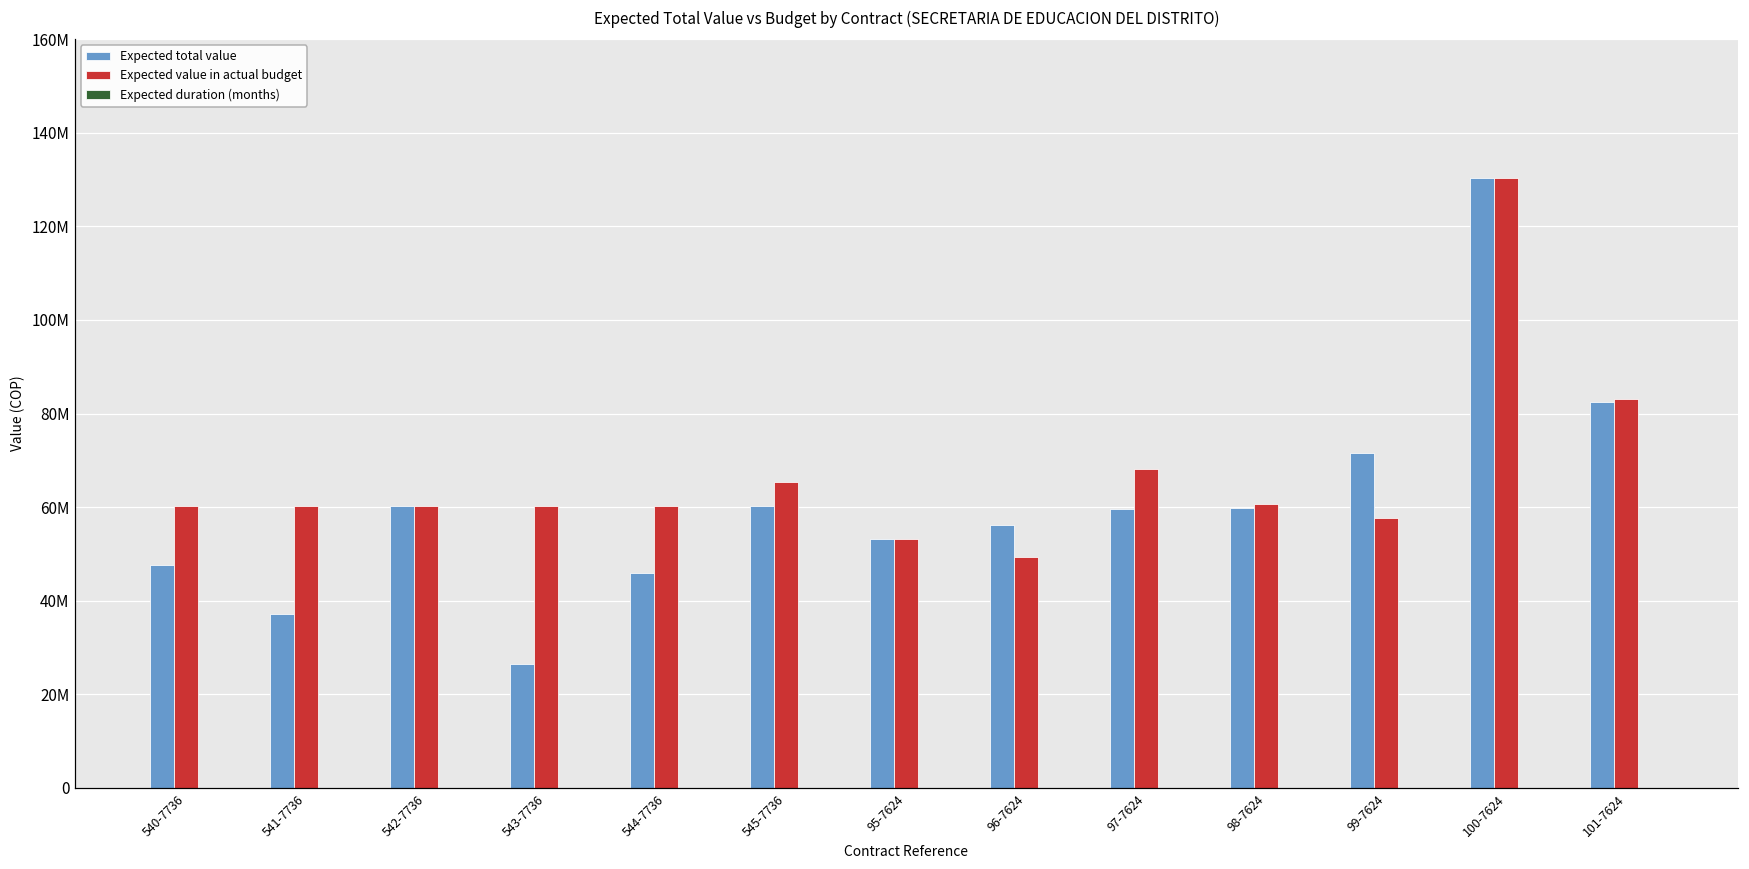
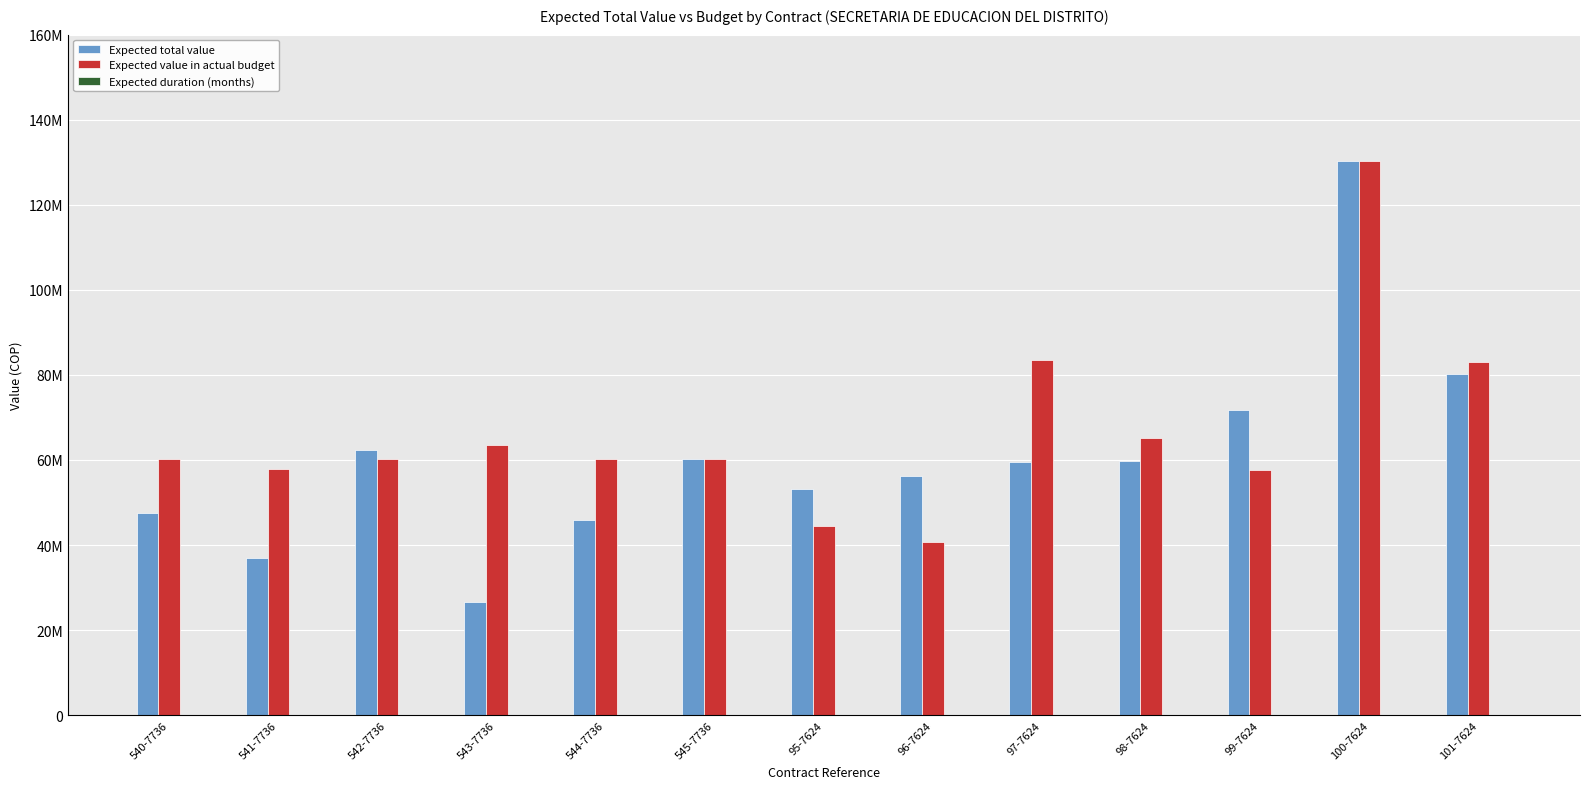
  {
    "Expected total value": {
      "540-7736": 48000000,
      "541-7736": 37000000,
-     "542-7736": 60000000,
+     "542-7736": 62000000,
      "543-7736": 27000000,
      "544-7736": 46000000,
      "545-7736": 60000000,
      "95-7624": 53000000,
      "96-7624": 56000000,
      "97-7624": 60000000,
      "98-7624": 60000000,
      "99-7624": 72000000,
      "100-7624": 130000000,
-     "101-7624": 82000000
+     "101-7624": 80000000
    },
    "Expected value in actual budget": {
      "540-7736": 60000000,
-     "541-7736": 60000000,
+     "541-7736": 58000000,
      "542-7736": 60000000,
-     "543-7736": 60000000,
+     "543-7736": 63000000,
      "544-7736": 60000000,
-     "545-7736": 65000000,
-     "95-7624": 53000000,
-     "96-7624": 49000000,
-     "97-7624": 68000000,
-     "98-7624": 61000000,
+     "545-7736": 60000000,
+     "95-7624": 44000000,
+     "96-7624": 41000000,
+     "97-7624": 83000000,
+     "98-7624": 65000000,
      "99-7624": 58000000,
      "100-7624": 130000000,
      "101-7624": 83000000
    }
  }
